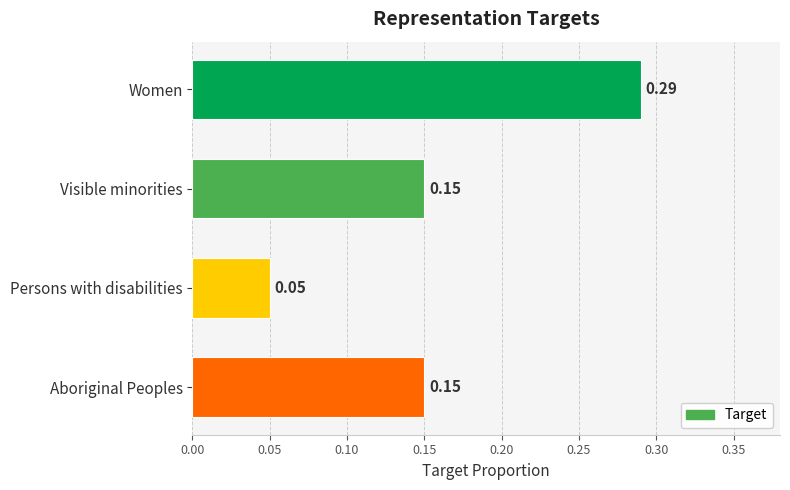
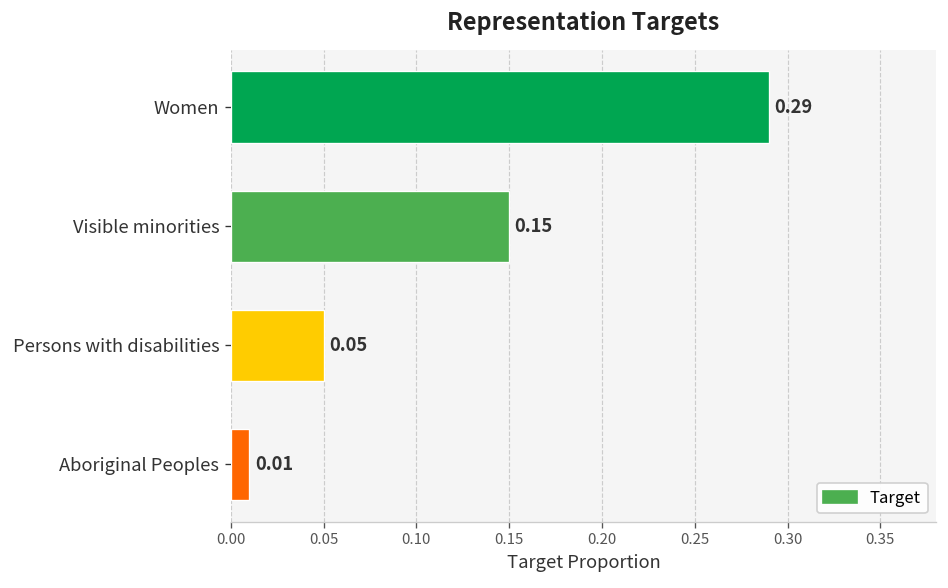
  {
    "Women": 0.29,
    "Visible minorities": 0.15,
    "Persons with disabilities": 0.05,
-   "Aboriginal Peoples": 0.15
+   "Aboriginal Peoples": 0.01
  }
